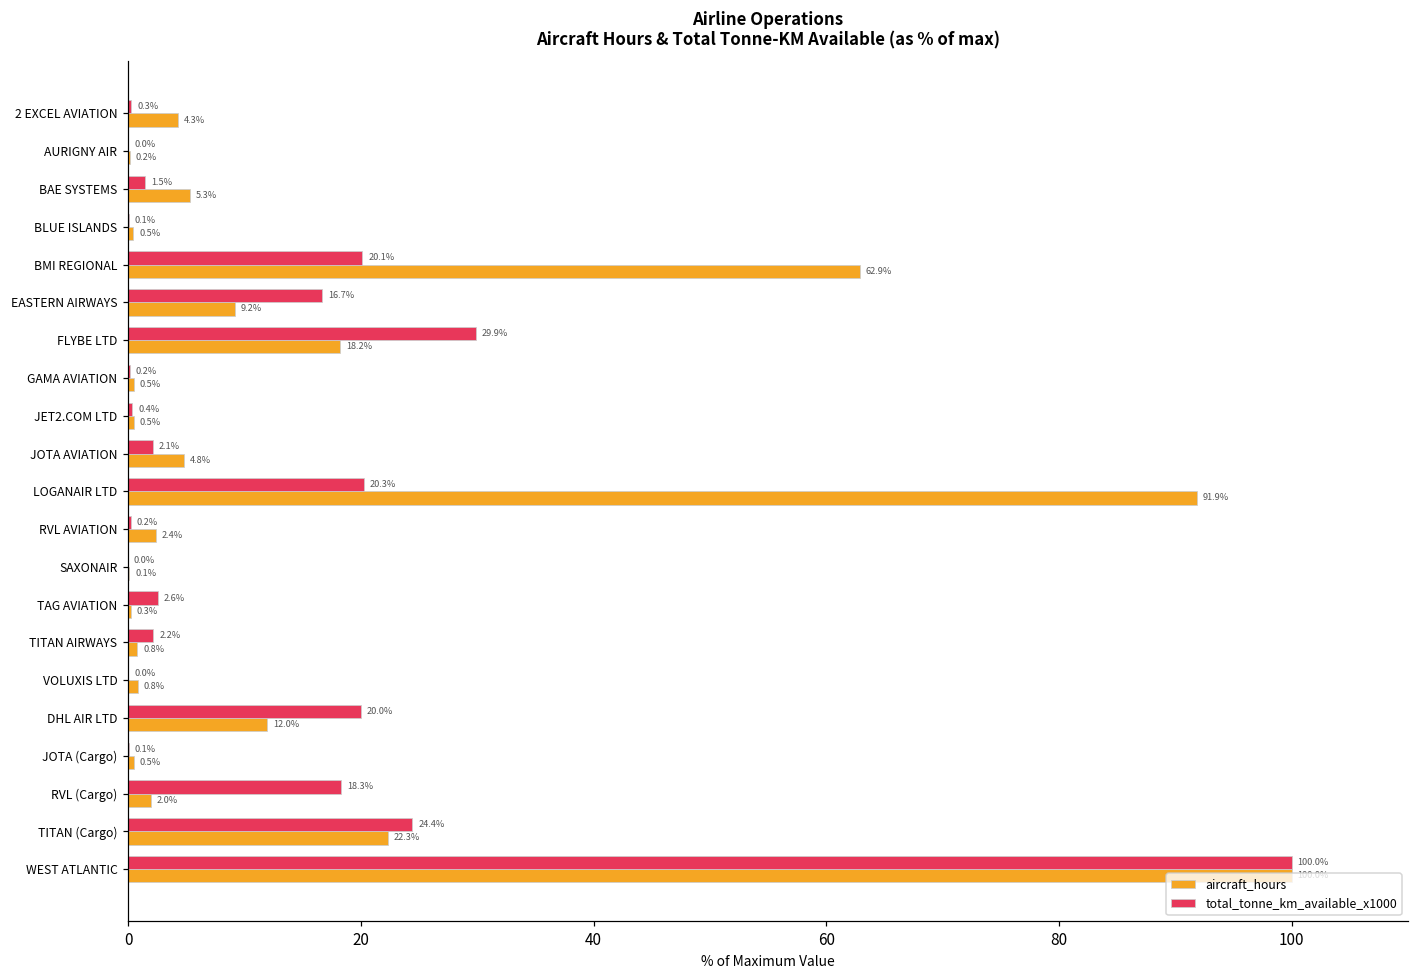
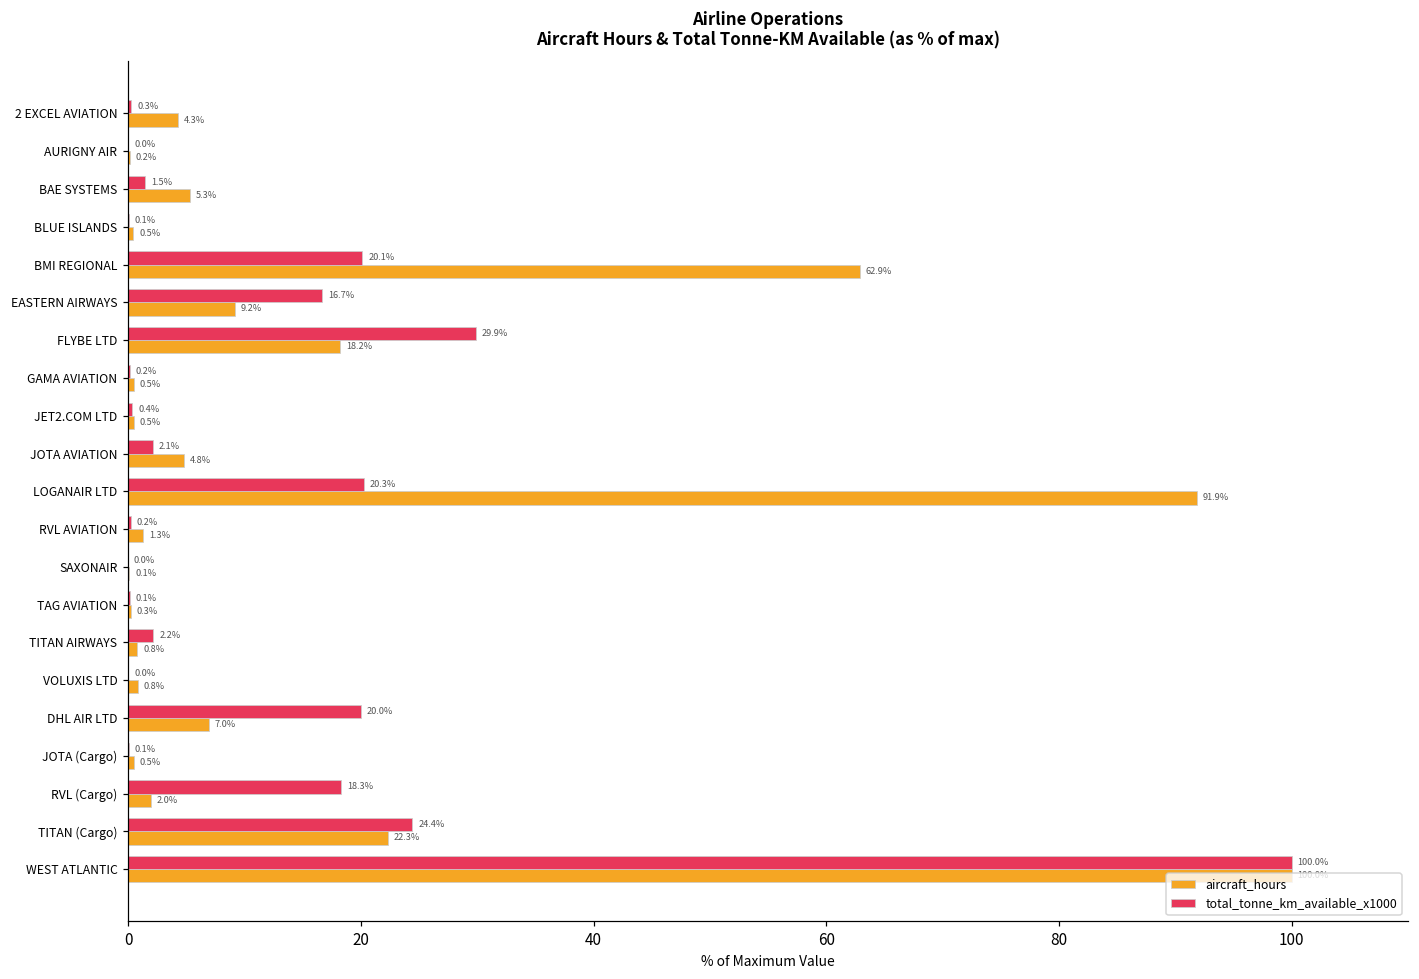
  {
    "aircraft_hours": {
      "2 EXCEL AVIATION": "4.3%",
      "AURIGNY AIR": "0.2%",
      "BAE SYSTEMS": "5.3%",
      "BLUE ISLANDS": "0.5%",
      "BMI REGIONAL": "62.9%",
      "EASTERN AIRWAYS": "9.2%",
      "FLYBE LTD": "18.2%",
      "GAMA AVIATION": "0.5%",
      "JET2.COM LTD": "0.5%",
      "JOTA AVIATION": "4.8%",
      "LOGANAIR LTD": "91.9%",
-     "RVL AVIATION": "2.4%",
+     "RVL AVIATION": "1.3%",
      "SAXONAIR": "0.1%",
      "TAG AVIATION": "0.3%",
      "TITAN AIRWAYS": "0.8%",
      "VOLUXIS LTD": "0.8%",
-     "DHL AIR LTD": "12.0%",
+     "DHL AIR LTD": "7.0%",
      "JOTA (Cargo)": "0.5%",
      "RVL (Cargo)": "2.0%",
      "TITAN (Cargo)": "22.3%"
    },
    "total_tonne_km_available_x1000": {
      "2 EXCEL AVIATION": "0.3%",
      "AURIGNY AIR": "0.0%",
      "BAE SYSTEMS": "1.5%",
      "BLUE ISLANDS": "0.1%",
      "BMI REGIONAL": "20.1%",
      "EASTERN AIRWAYS": "16.7%",
      "FLYBE LTD": "29.9%",
      "GAMA AVIATION": "0.2%",
      "JET2.COM LTD": "0.4%",
      "JOTA AVIATION": "2.1%",
      "LOGANAIR LTD": "20.3%",
      "RVL AVIATION": "0.2%",
      "SAXONAIR": "0.0%",
-     "TAG AVIATION": "2.6%",
+     "TAG AVIATION": "0.1%",
      "TITAN AIRWAYS": "2.2%",
      "VOLUXIS LTD": "0.0%",
      "DHL AIR LTD": "20.0%",
      "JOTA (Cargo)": "0.1%",
      "RVL (Cargo)": "18.3%",
      "TITAN (Cargo)": "24.4%",
      "WEST ATLANTIC": "100.0%"
    }
  }
